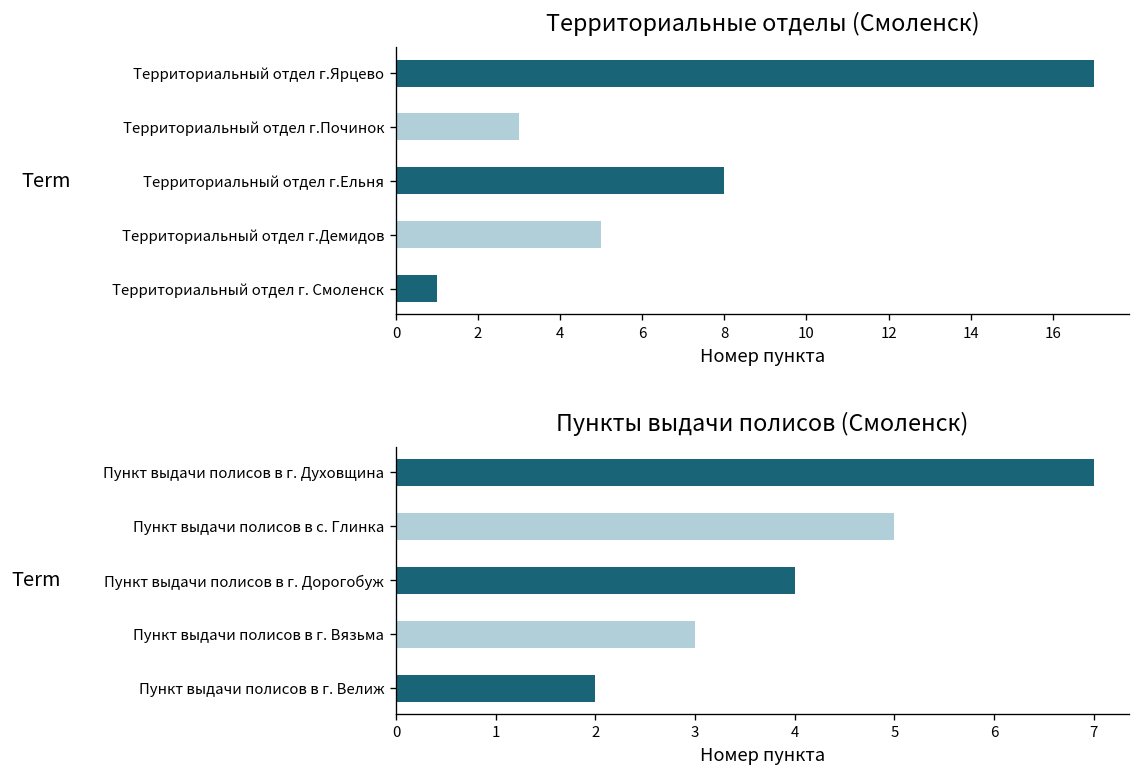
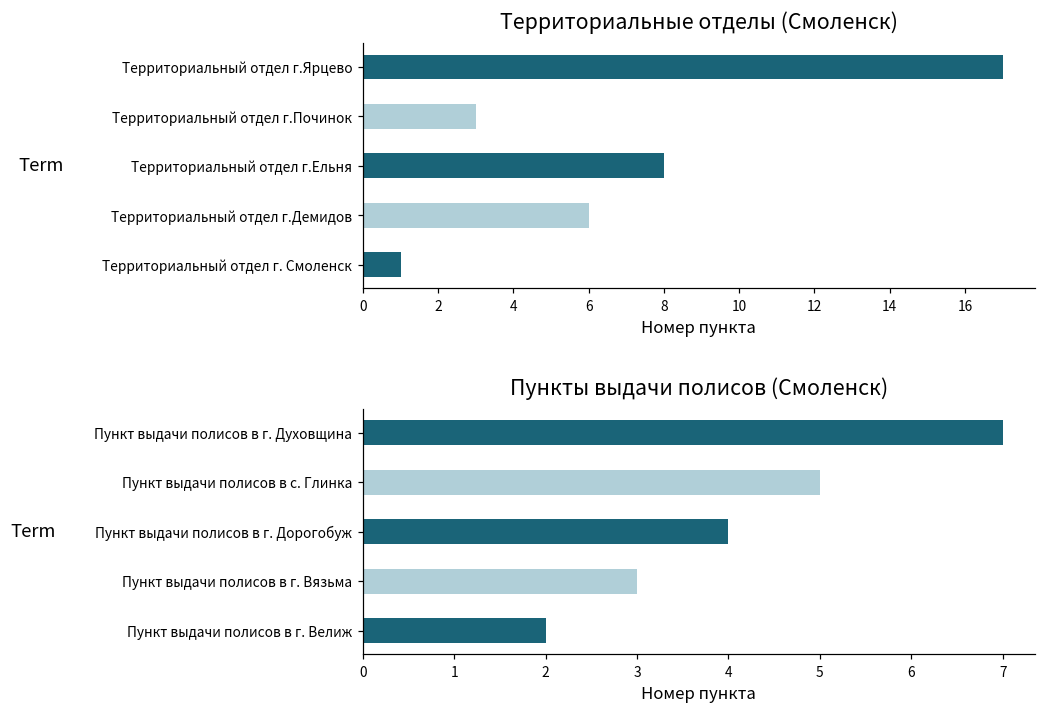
  {
    "Территориальные отделы (Смоленск)": {
      "Территориальный отдел г.Ярцево": 17,
      "Территориальный отдел г.Починок": 3,
      "Территориальный отдел г.Ельня": 8,
-     "Территориальный отдел г.Демидов": 5,
+     "Территориальный отдел г.Демидов": 6,
      "Территориальный отдел г. Смоленск": 1
    },
    "Пункты выдачи полисов (Смоленск)": {
      "Пункт выдачи полисов в г. Духовщина": 7.0,
      "Пункт выдачи полисов в с. Глинка": 5.0,
      "Пункт выдачи полисов в г. Дорогобуж": 4.0,
      "Пункт выдачи полисов в г. Вязьма": 3.0,
      "Пункт выдачи полисов в г. Велиж": 2.0
    }
  }
